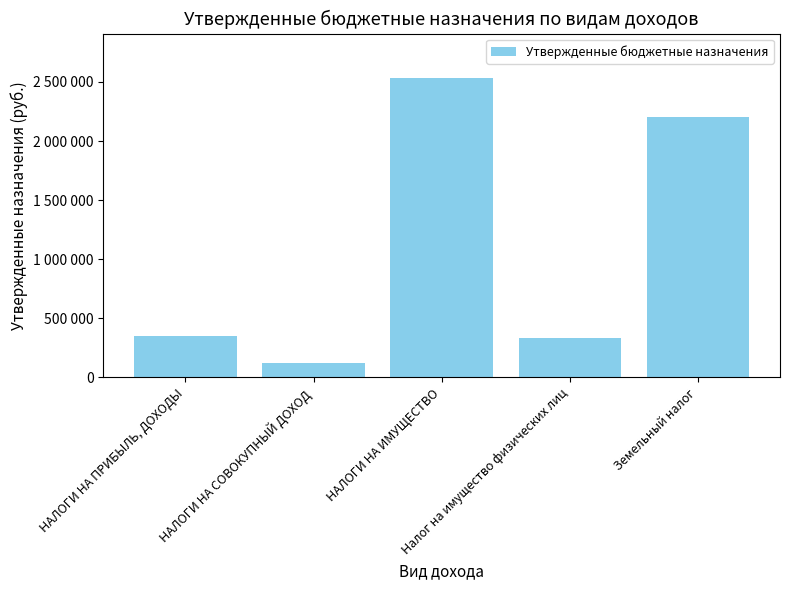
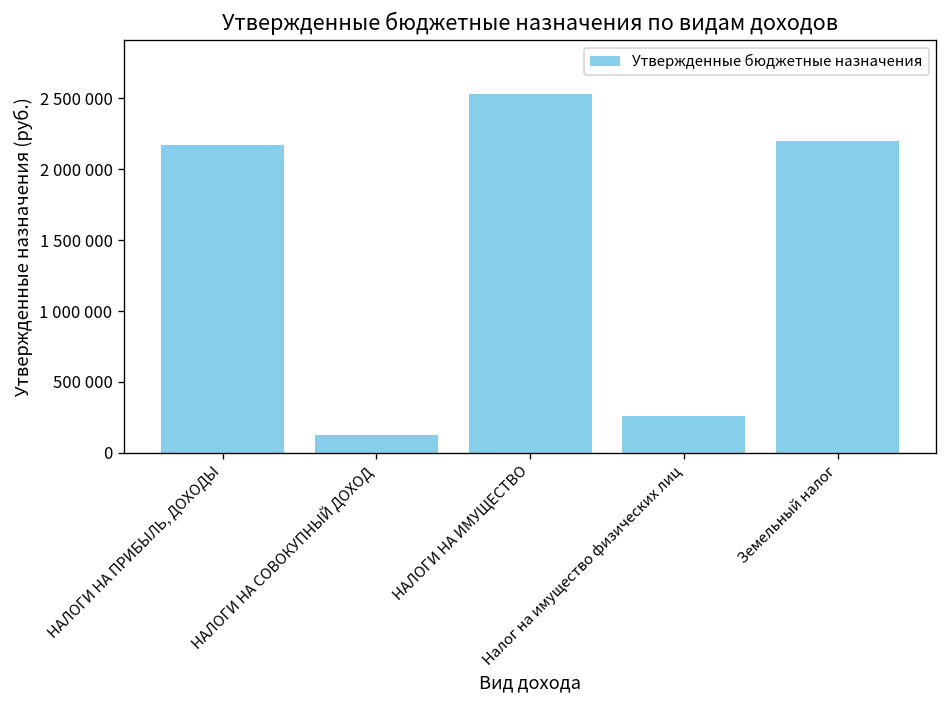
  {
-   "НАЛОГИ НА ПРИБЫЛЬ, ДОХОДЫ": 350000,
+   "НАЛОГИ НА ПРИБЫЛЬ, ДОХОДЫ": 2170000,
    "НАЛОГИ НА СОВОКУПНЫЙ ДОХОД": 120000,
    "НАЛОГИ НА ИМУЩЕСТВО": 2530000,
-   "Налог на имущество физических лиц": 330000,
+   "Налог на имущество физических лиц": 260000,
    "Земельный налог": 2200000
  }
